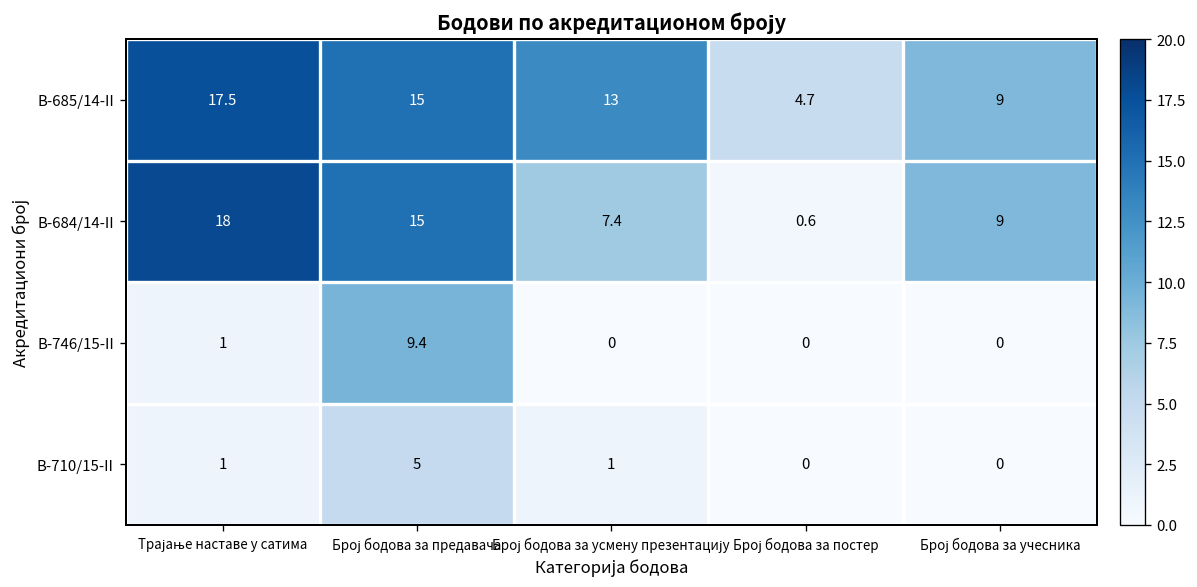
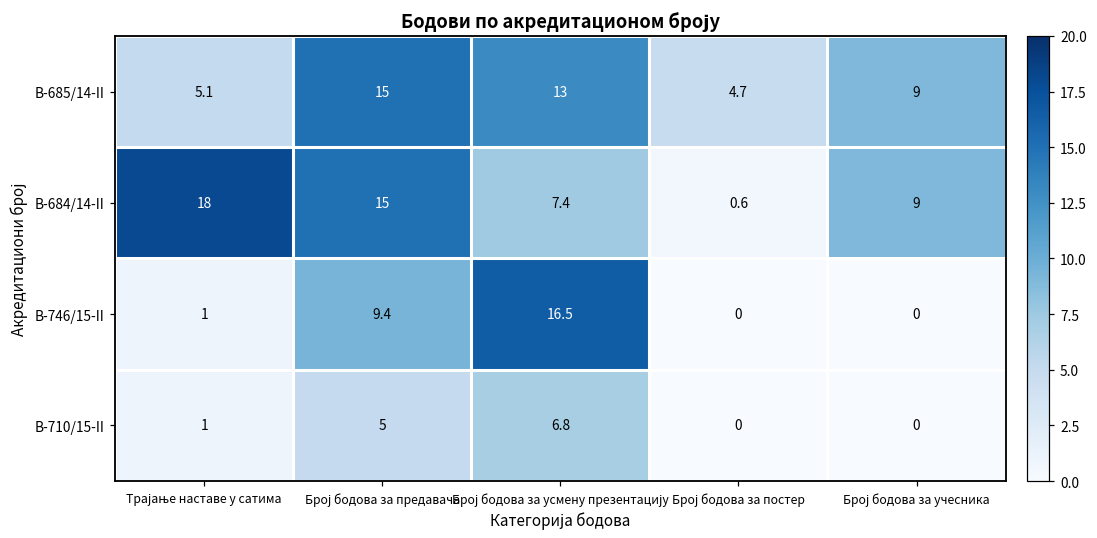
  {
    "В-685/14-II": {
-     "Трајање наставе у сатима": 17.5,
+     "Трајање наставе у сатима": 5.1,
      "Број бодова за предавача": 15,
      "Број бодова за усмену презентацију": 13,
      "Број бодова за постер": 4.7,
      "Број бодова за учесника": 9
    },
    "В-684/14-II": {
      "Трајање наставе у сатима": 18,
      "Број бодова за предавача": 15,
      "Број бодова за усмену презентацију": 7.4,
      "Број бодова за постер": 0.6,
      "Број бодова за учесника": 9
    },
    "В-746/15-II": {
      "Трајање наставе у сатима": 1,
      "Број бодова за предавача": 9.4,
-     "Број бодова за усмену презентацију": 0,
+     "Број бодова за усмену презентацију": 16.5,
      "Број бодова за постер": 0,
      "Број бодова за учесника": 0
    },
    "В-710/15-II": {
      "Трајање наставе у сатима": 1,
      "Број бодова за предавача": 5,
-     "Број бодова за усмену презентацију": 1,
+     "Број бодова за усмену презентацију": 6.8,
      "Број бодова за постер": 0,
      "Број бодова за учесника": 0
    }
  }
